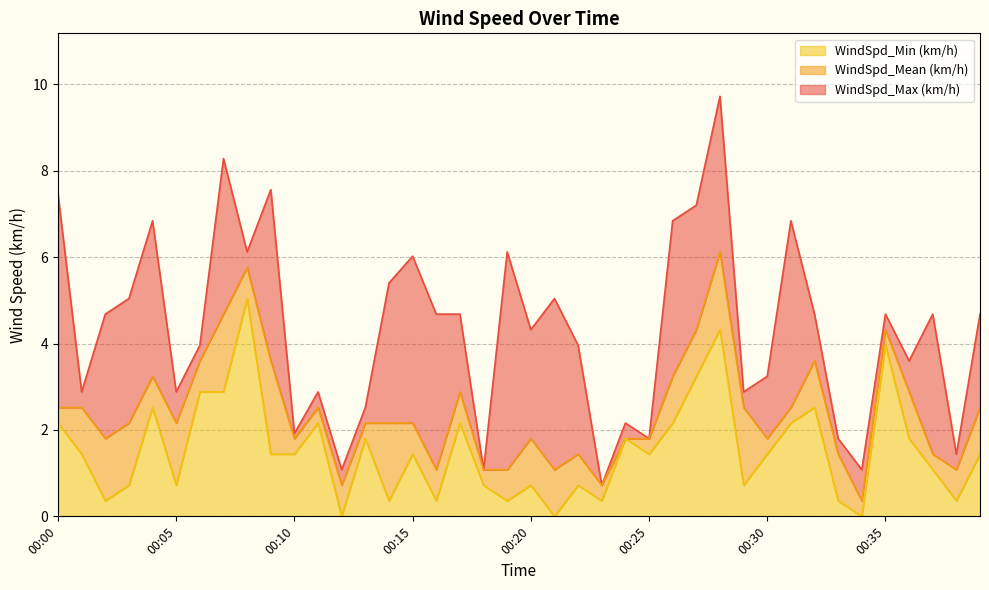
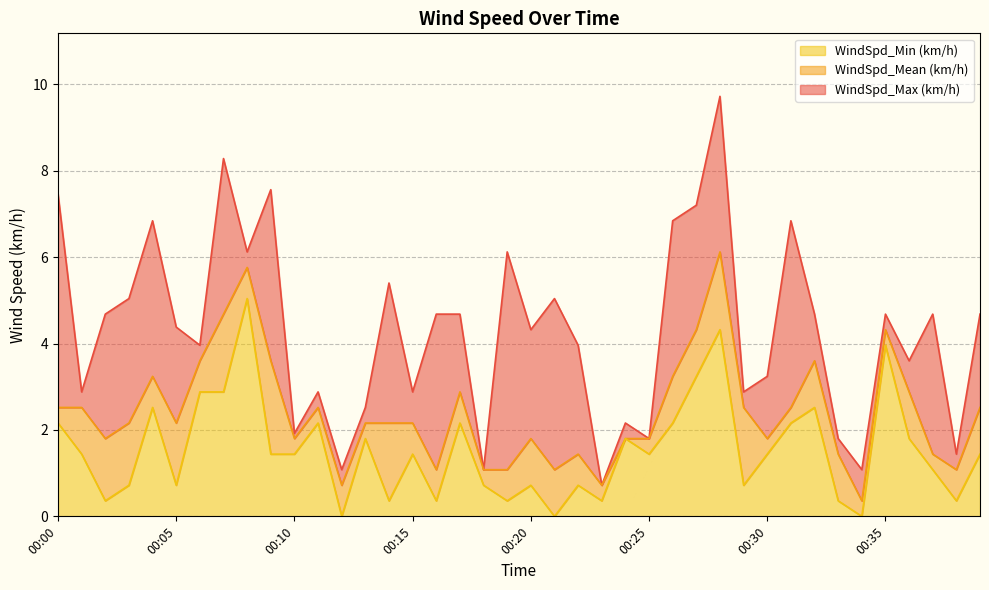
  {
    "WindSpd_Max (km/h)": {
      "00:00": 7.5,
-     "00:05": 2.9,
+     "00:05": 4.4,
      "00:10": 1.9,
-     "00:15": 6.0,
+     "00:15": 2.9,
      "00:20": 4.3,
      "00:30": 3.2,
      "00:35": 4.7
    }
  }
